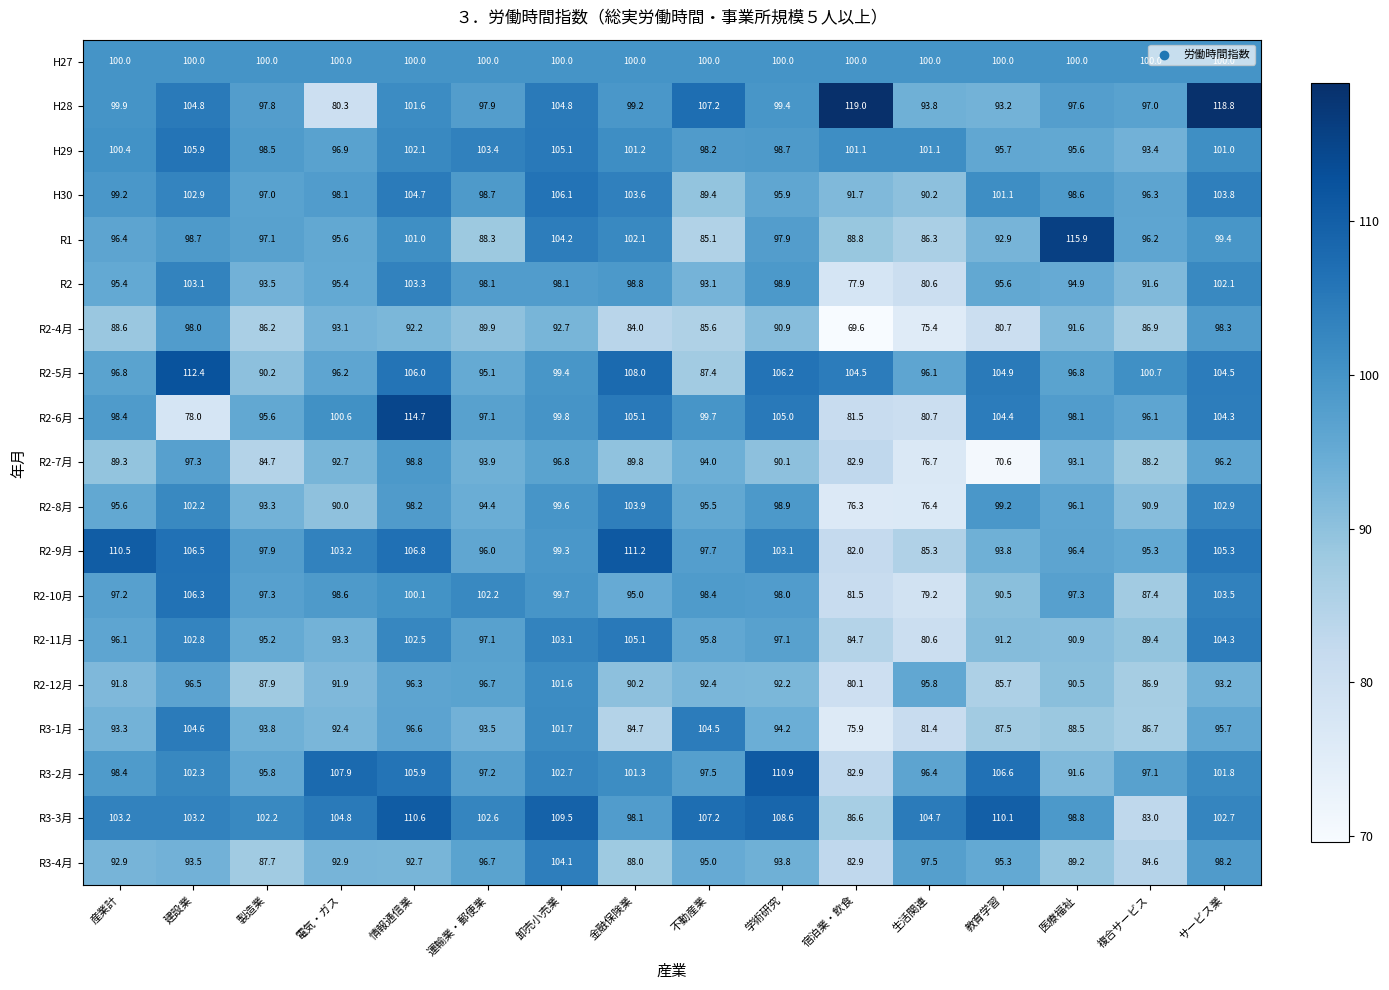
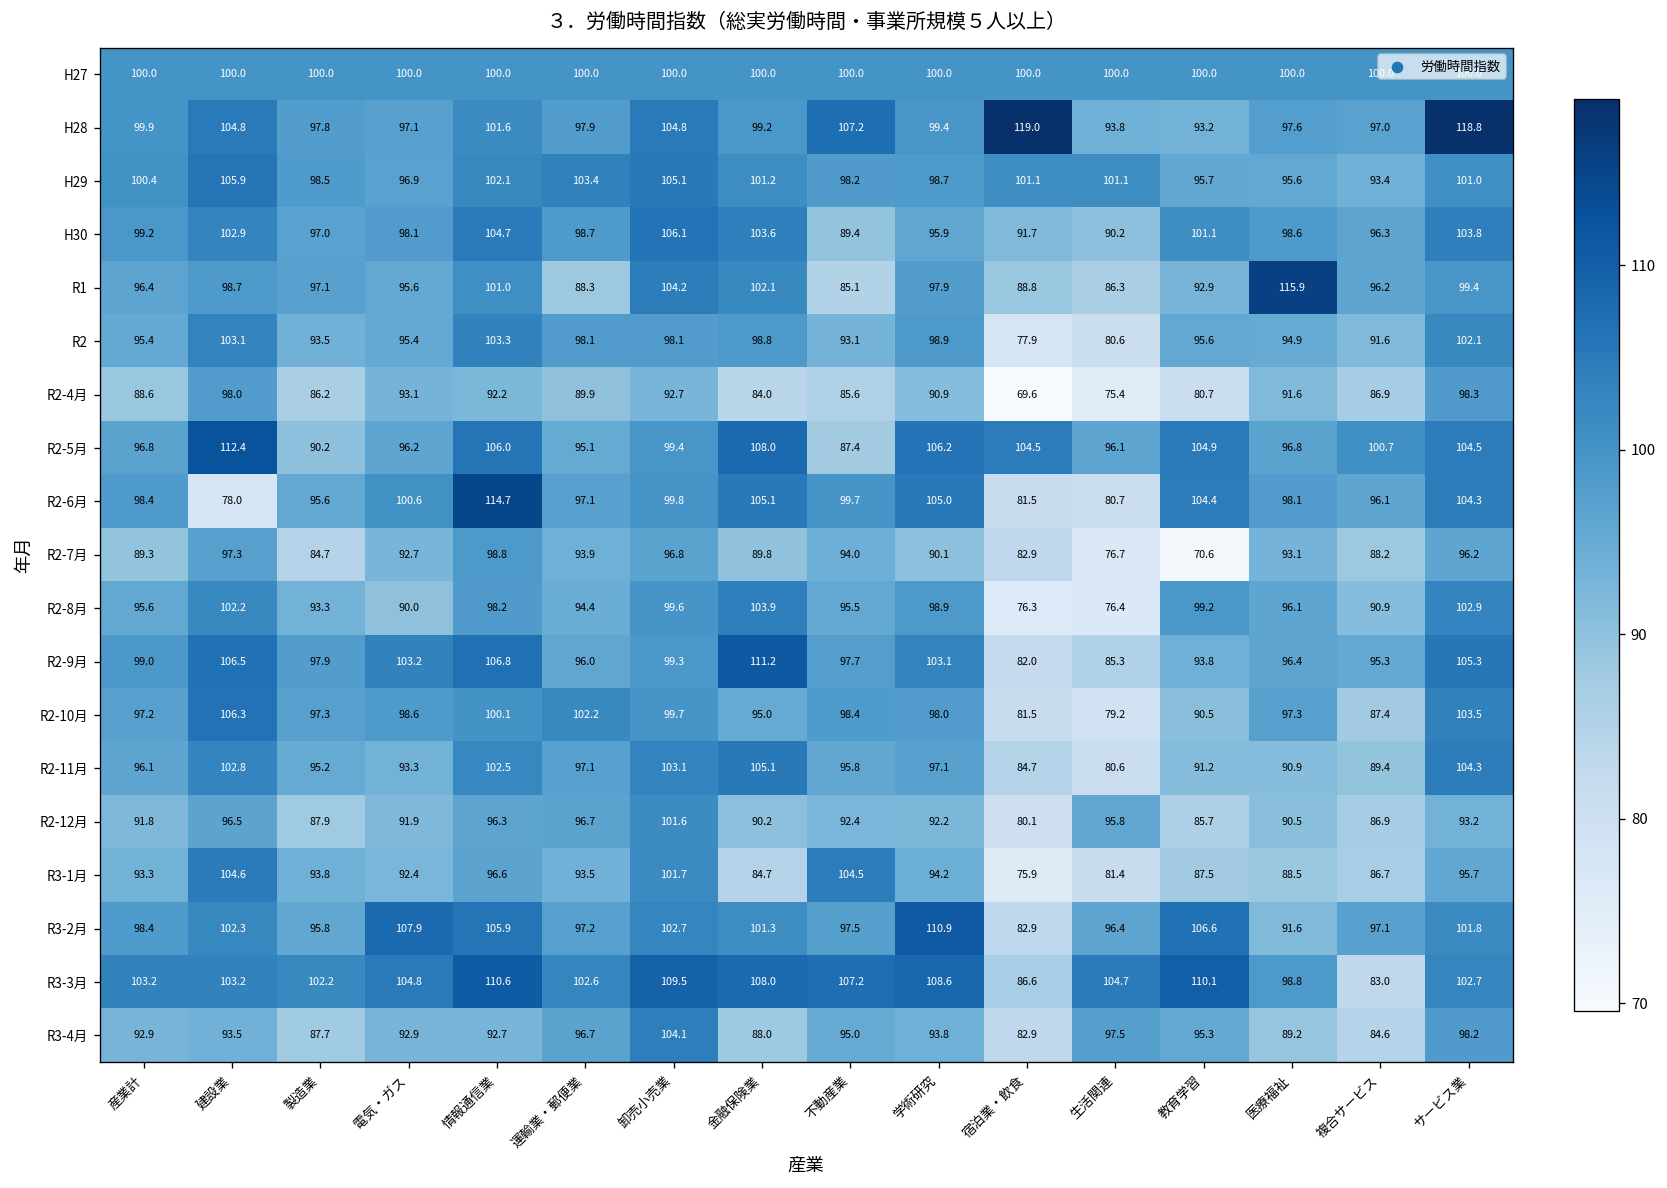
  {
    "H28": {
      "産業計": 99.9,
      "建設業": 104.8,
      "製造業": 97.8,
-     "電気・ガス": 80.3,
+     "電気・ガス": 97.1,
      "情報通信業": 101.6,
      "運輸業・郵便業": 97.9,
      "卸売小売業": 104.8,
      "金融保険業": 99.2,
      "不動産業": 107.2,
      "学術研究": 99.4,
      "宿泊業・飲食": 119.0,
      "生活関連": 93.8,
      "教育学習": 93.2,
      "医療福祉": 97.6,
      "複合サービス": 97.0,
      "サービス業": 118.8
    },
    "R2-9月": {
-     "産業計": 110.5,
+     "産業計": 99.0,
      "建設業": 106.5,
      "製造業": 97.9,
      "電気・ガス": 103.2,
      "情報通信業": 106.8,
      "運輸業・郵便業": 96.0,
      "卸売小売業": 99.3,
      "金融保険業": 111.2,
      "不動産業": 97.7,
      "学術研究": 103.1,
      "宿泊業・飲食": 82.0,
      "生活関連": 85.3,
      "教育学習": 93.8,
      "医療福祉": 96.4,
      "複合サービス": 95.3,
      "サービス業": 105.3
    },
    "R3-3月": {
      "産業計": 103.2,
      "建設業": 103.2,
      "製造業": 102.2,
      "電気・ガス": 104.8,
      "情報通信業": 110.6,
      "運輸業・郵便業": 102.6,
      "卸売小売業": 109.5,
-     "金融保険業": 98.1,
+     "金融保険業": 108.0,
      "不動産業": 107.2,
      "学術研究": 108.6,
      "宿泊業・飲食": 86.6,
      "生活関連": 104.7,
      "教育学習": 110.1,
      "医療福祉": 98.8,
      "複合サービス": 83.0,
      "サービス業": 102.7
    }
  }
